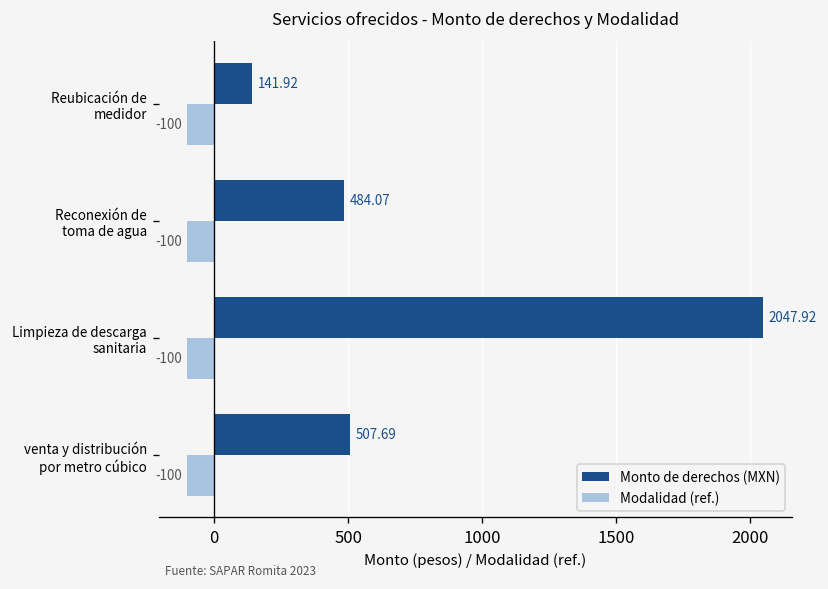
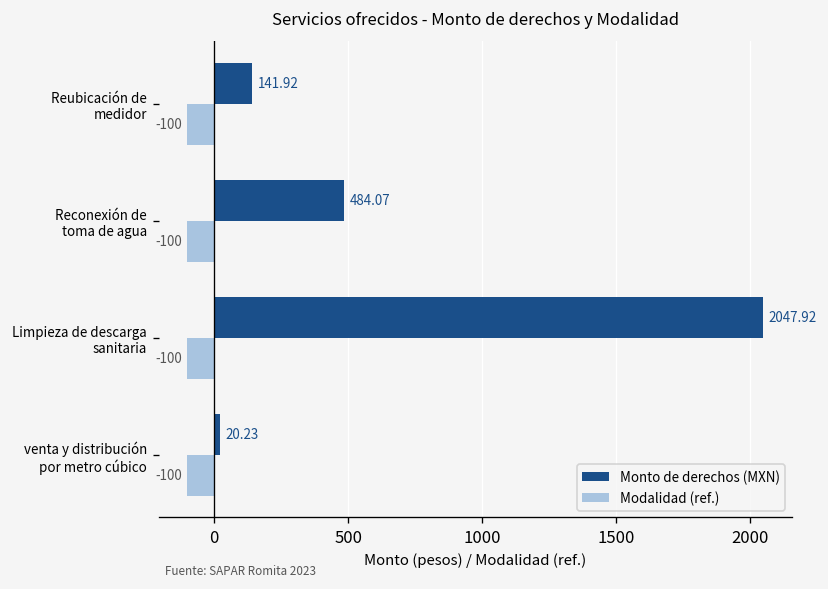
  {
    "Monto de derechos (MXN)": {
      "Reubicación de medidor": 141.92,
      "Reconexión de toma de agua": 484.07,
      "Limpieza de descarga sanitaria": 2047.92,
-     "venta y distribución por metro cúbico": 507.69
+     "venta y distribución por metro cúbico": 20.23
    },
    "Modalidad (ref.)": {
      "Reubicación de medidor": -100,
      "Reconexión de toma de agua": -100,
      "Limpieza de descarga sanitaria": -100,
      "venta y distribución por metro cúbico": -100
    }
  }
